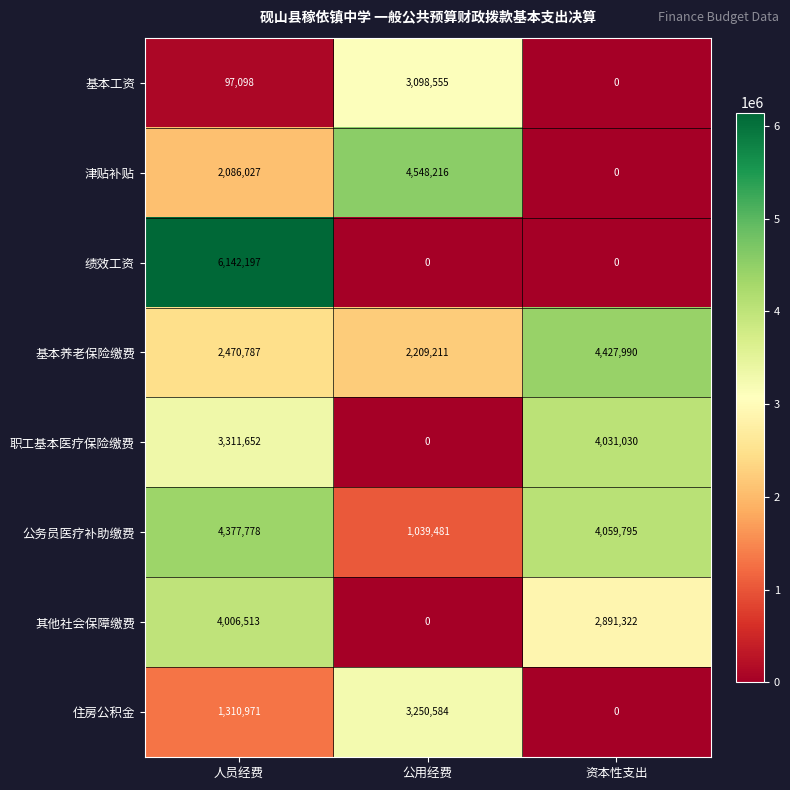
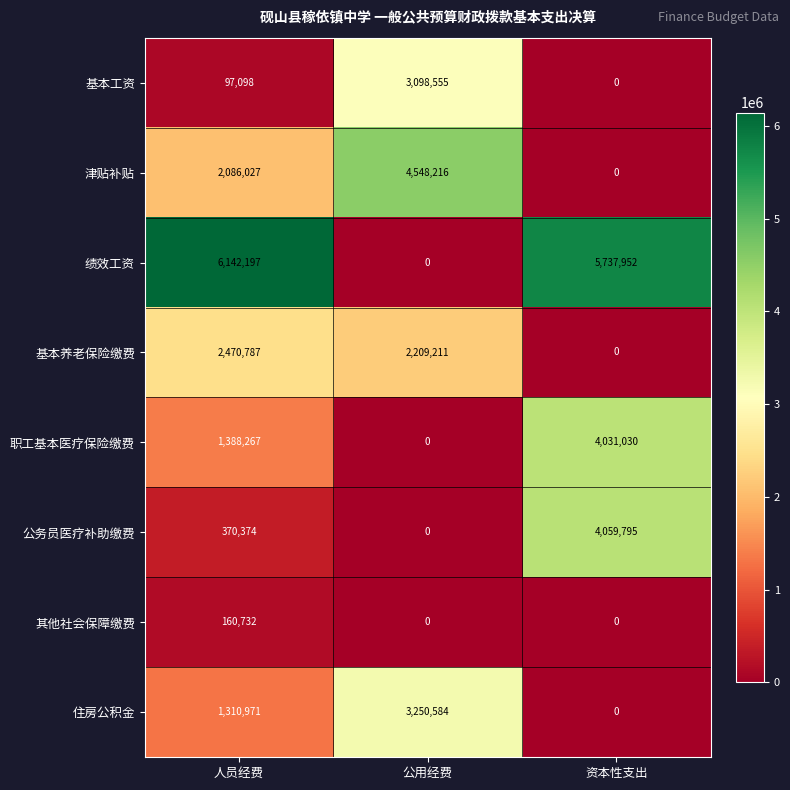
  {
    "基本工资": {
      "人员经费": "97,098",
      "公用经费": "3,098,555",
      "资本性支出": "0"
    },
    "津贴补贴": {
      "人员经费": "2,086,027",
      "公用经费": "4,548,216",
      "资本性支出": "0"
    },
    "绩效工资": {
      "人员经费": "6,142,197",
      "公用经费": "0",
-     "资本性支出": "0"
+     "资本性支出": "5,737,952"
    },
    "基本养老保险缴费": {
      "人员经费": "2,470,787",
      "公用经费": "2,209,211",
-     "资本性支出": "4,427,990"
+     "资本性支出": "0"
    },
    "职工基本医疗保险缴费": {
-     "人员经费": "3,311,652",
+     "人员经费": "1,388,267",
      "公用经费": "0",
      "资本性支出": "4,031,030"
    },
    "公务员医疗补助缴费": {
-     "人员经费": "4,377,778",
-     "公用经费": "1,039,481",
+     "人员经费": "370,374",
+     "公用经费": "0",
      "资本性支出": "4,059,795"
    },
    "其他社会保障缴费": {
-     "人员经费": "4,006,513",
+     "人员经费": "160,732",
      "公用经费": "0",
-     "资本性支出": "2,891,322"
+     "资本性支出": "0"
    },
    "住房公积金": {
      "人员经费": "1,310,971",
      "公用经费": "3,250,584",
      "资本性支出": "0"
    }
  }
